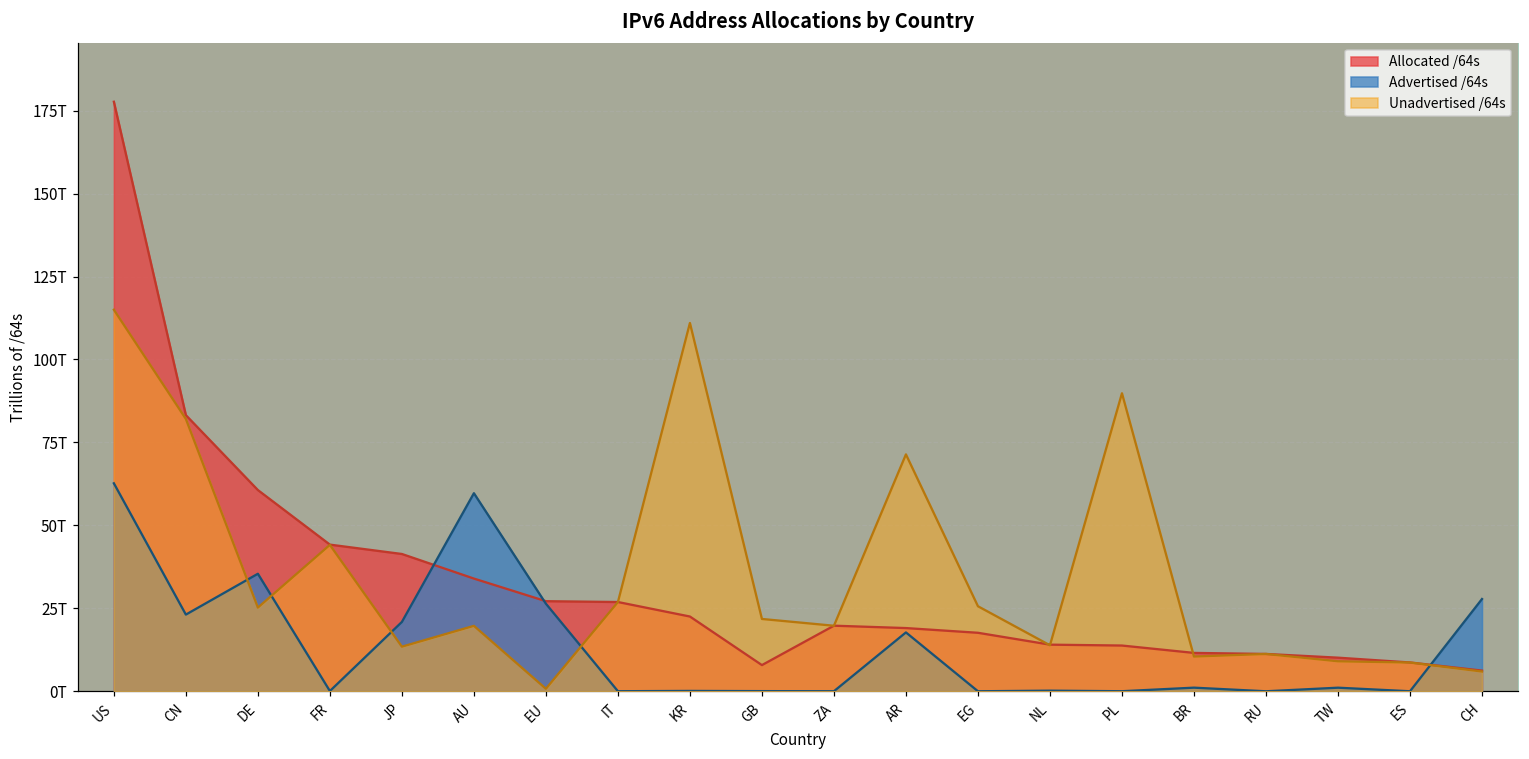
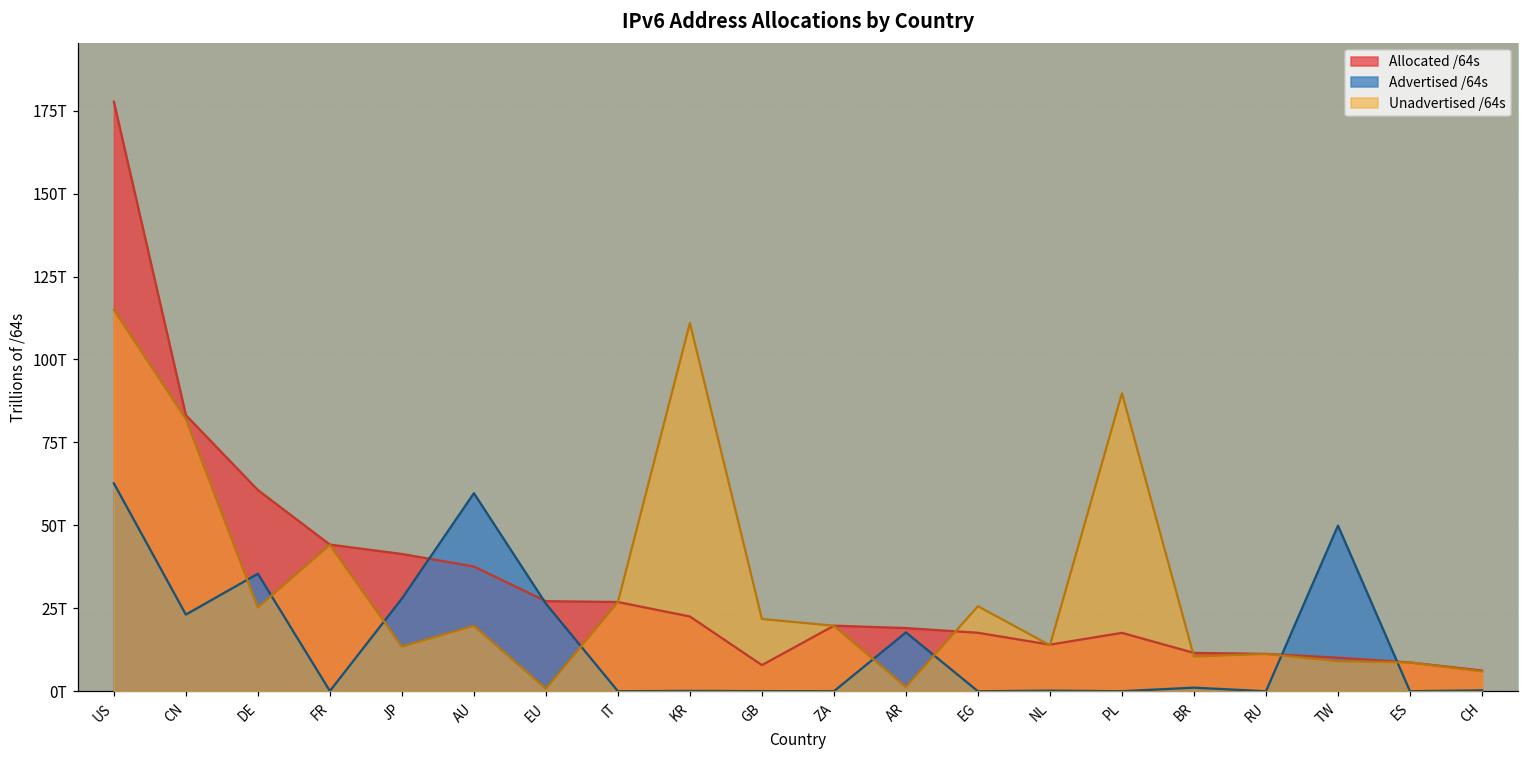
  {
    "Allocated /64s": {
      "US": "178T",
      "CN": "83T",
      "DE": "61T",
      "JP": "41T",
-     "AU": "34T",
+     "AU": "38T",
      "KR": "23T",
      "GB": "8T",
      "AR": "19T",
      "EG": "18T",
-     "PL": "14T",
+     "PL": "18T",
      "BR": "12T",
      "TW": "10T"
    },
    "Advertised /64s": {
      "US": "63T",
      "CN": "23T",
      "DE": "35T",
      "FR": "0T",
-     "JP": "21T",
+     "JP": "28T",
      "AU": "60T",
      "IT": "0T",
      "KR": "0T",
      "GB": "0T",
      "ZA": "0T",
      "AR": "18T",
      "EG": "0T",
      "NL": "0T",
      "PL": "0T",
      "BR": "1T",
      "RU": "0T",
-     "TW": "1T",
+     "TW": "50T",
      "ES": "0T",
-     "CH": "28T"
+     "CH": "0T"
    },
    "Unadvertised /64s": {
      "US": "115T",
      "CN": "82T",
      "DE": "25T",
      "JP": "13T",
      "AU": "20T",
      "EU": "1T",
      "KR": "111T",
      "GB": "22T",
-     "AR": "71T",
+     "AR": "1T",
      "EG": "26T",
      "PL": "90T",
      "BR": "10T",
      "TW": "9T"
    }
  }
